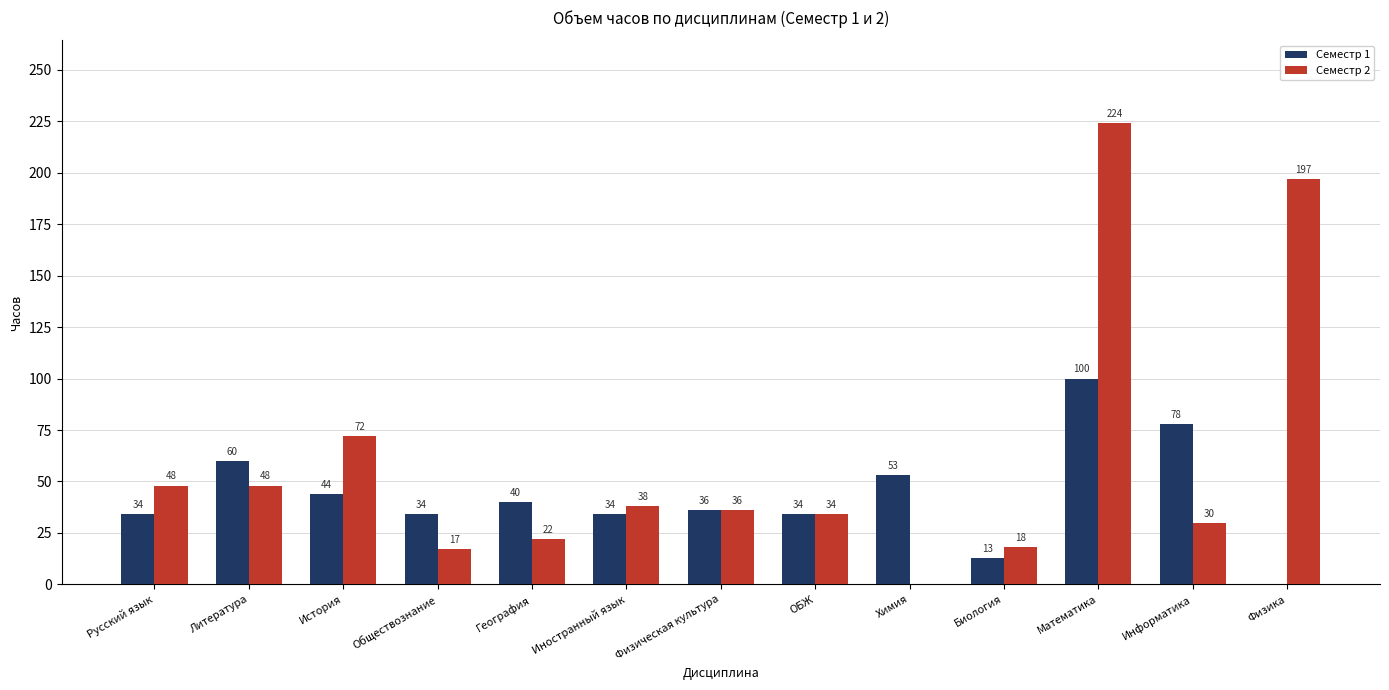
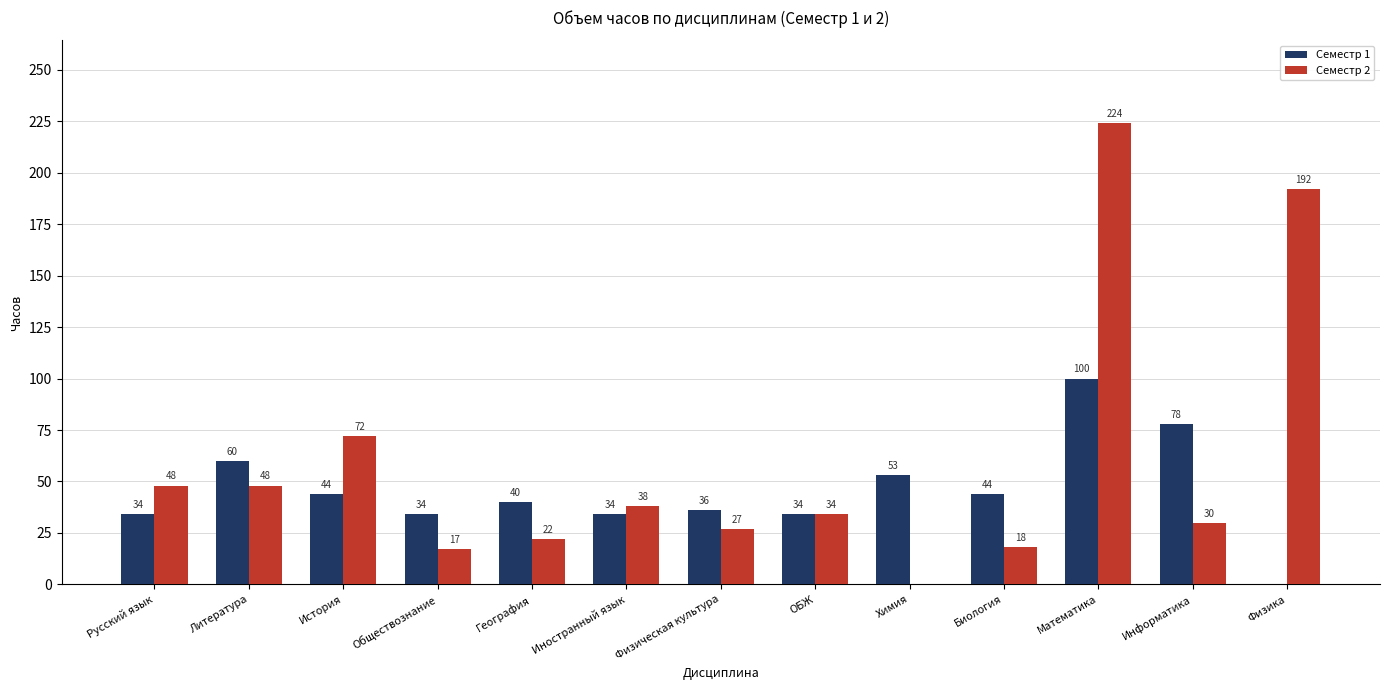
  {
    "Семестр 1": {
      "Русский язык": 34,
      "Литература": 60,
      "История": 44,
      "Обществознание": 34,
      "География": 40,
      "Иностранный язык": 34,
      "Физическая культура": 36,
      "ОБЖ": 34,
      "Химия": 53,
-     "Биология": 13,
+     "Биология": 44,
      "Математика": 100,
      "Информатика": 78
    },
    "Семестр 2": {
      "Русский язык": 48,
      "Литература": 48,
      "История": 72,
      "Обществознание": 17,
      "География": 22,
      "Иностранный язык": 38,
-     "Физическая культура": 36,
+     "Физическая культура": 27,
      "ОБЖ": 34,
      "Биология": 18,
      "Математика": 224,
      "Информатика": 30,
-     "Физика": 197
+     "Физика": 192
    }
  }
